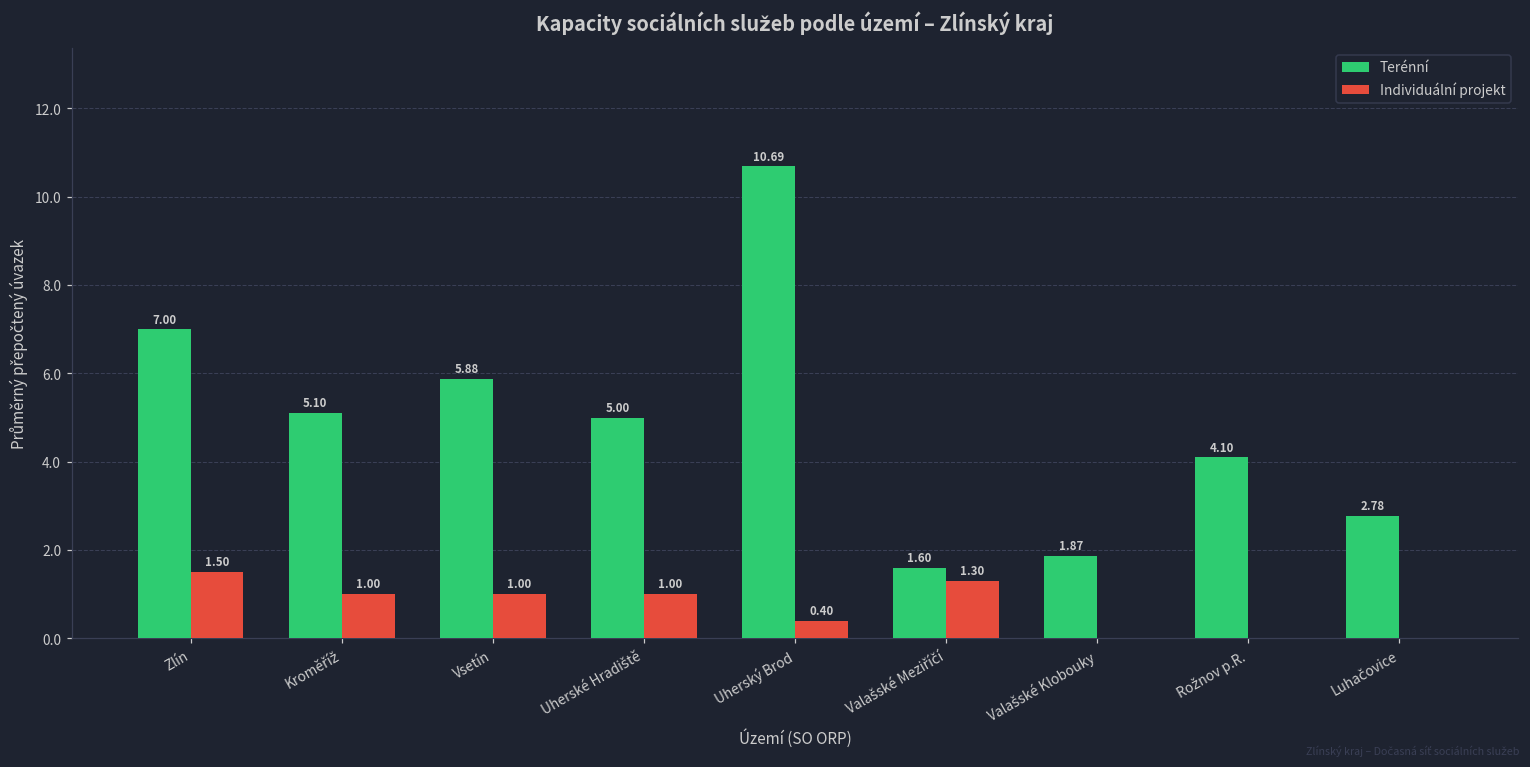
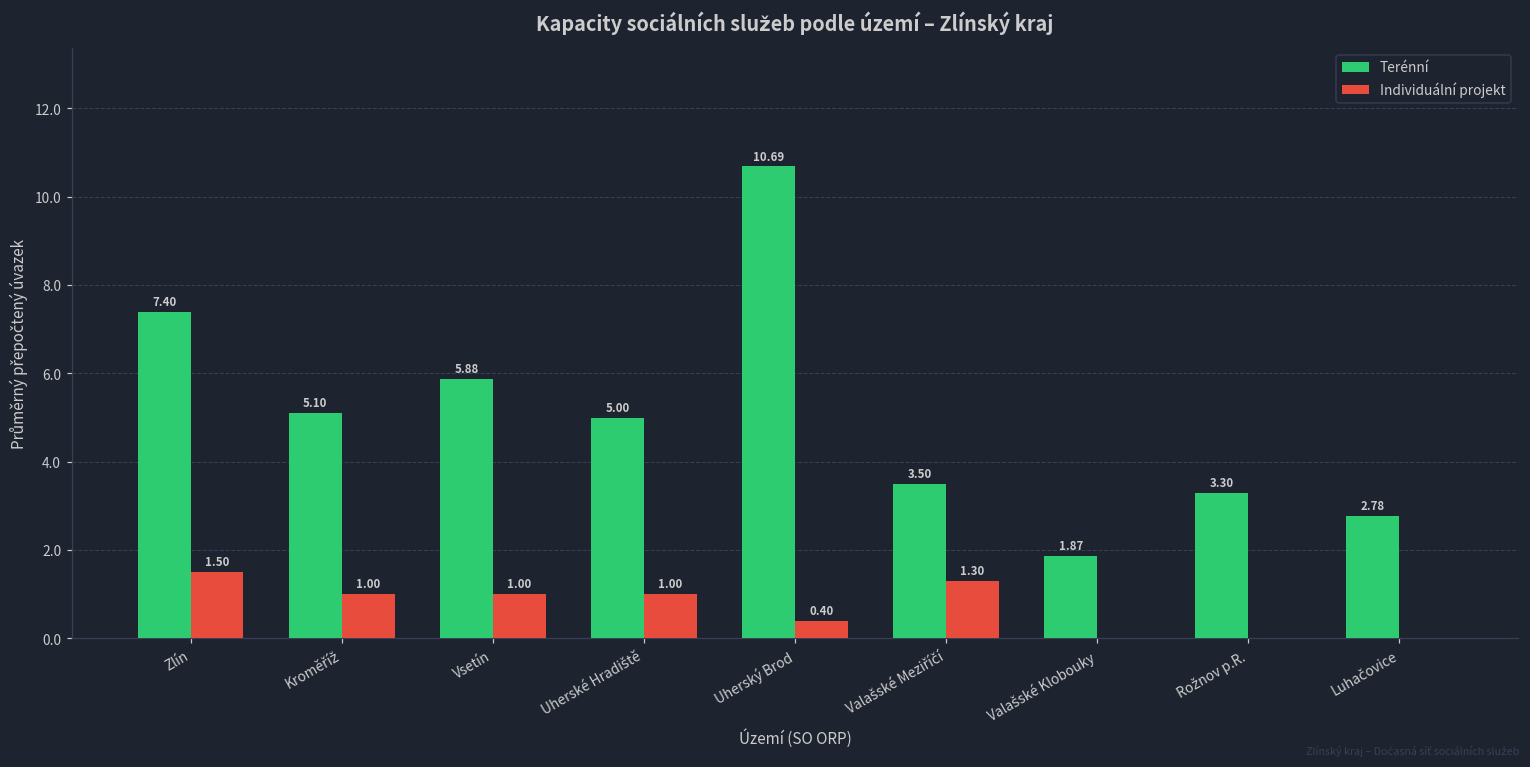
  {
    "Terénní": {
-     "Zlín": 7.00,
+     "Zlín": 7.40,
      "Kroměříž": 5.10,
      "Vsetín": 5.88,
      "Uherské Hradiště": 5.00,
      "Uherský Brod": 10.69,
-     "Valašské Meziříčí": 1.60,
+     "Valašské Meziříčí": 3.50,
      "Valašské Klobouky": 1.87,
-     "Rožnov p.R.": 4.10,
+     "Rožnov p.R.": 3.30,
      "Luhačovice": 2.78
    },
    "Individuální projekt": {
      "Zlín": 1.50,
      "Kroměříž": 1.00,
      "Vsetín": 1.00,
      "Uherské Hradiště": 1.00,
      "Uherský Brod": 0.40,
      "Valašské Meziříčí": 1.30
    }
  }
